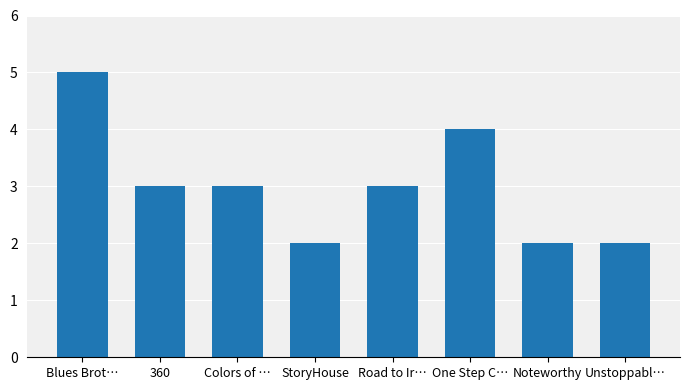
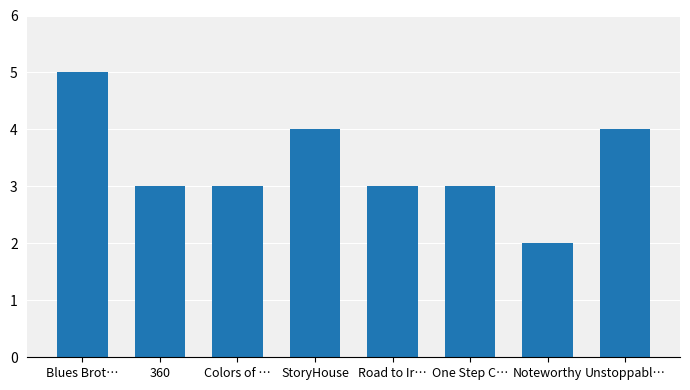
  {
    "Blues Brot…": 5,
    "360": 3,
    "Colors of …": 3,
-   "StoryHouse": 2,
+   "StoryHouse": 4,
    "Road to Ir…": 3,
-   "One Step C…": 4,
+   "One Step C…": 3,
    "Noteworthy": 2,
-   "Unstoppabl…": 2
+   "Unstoppabl…": 4
  }
